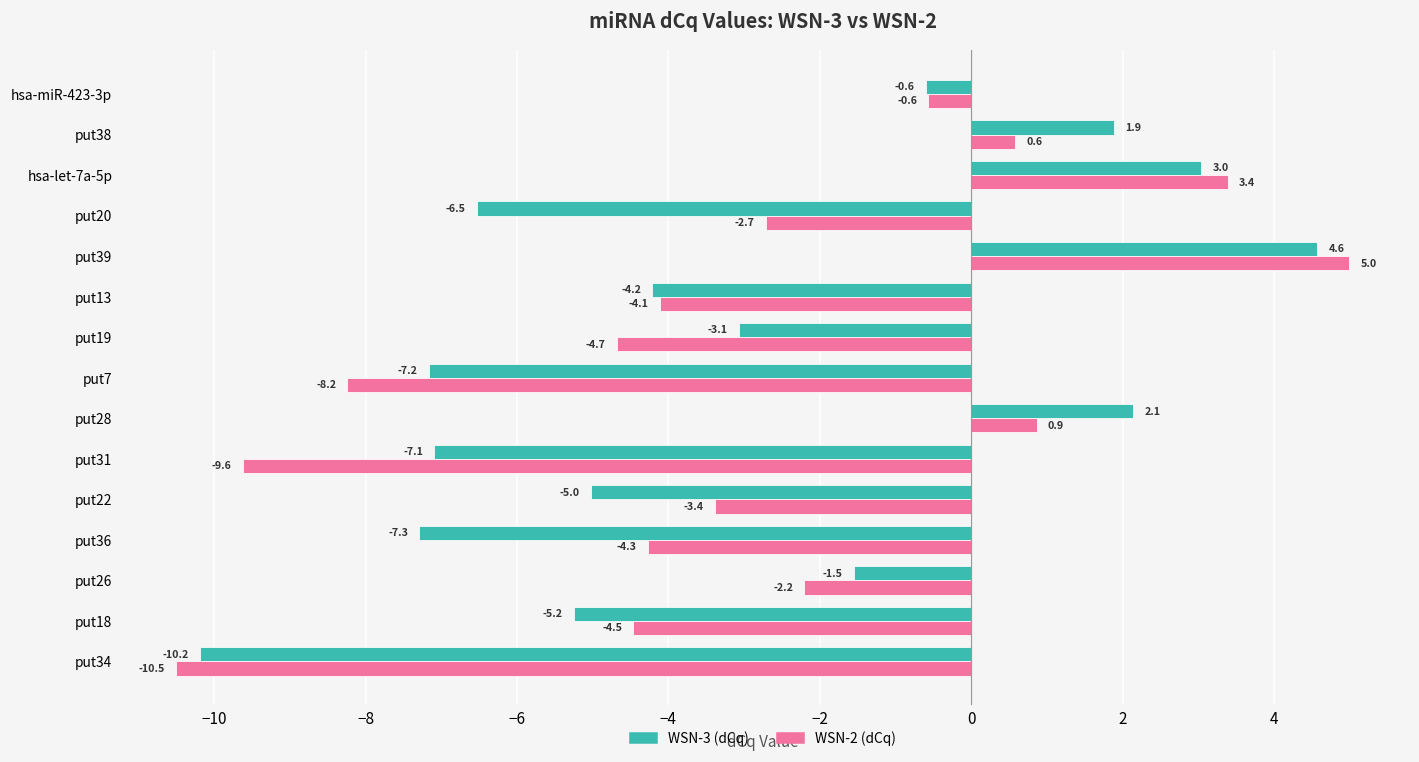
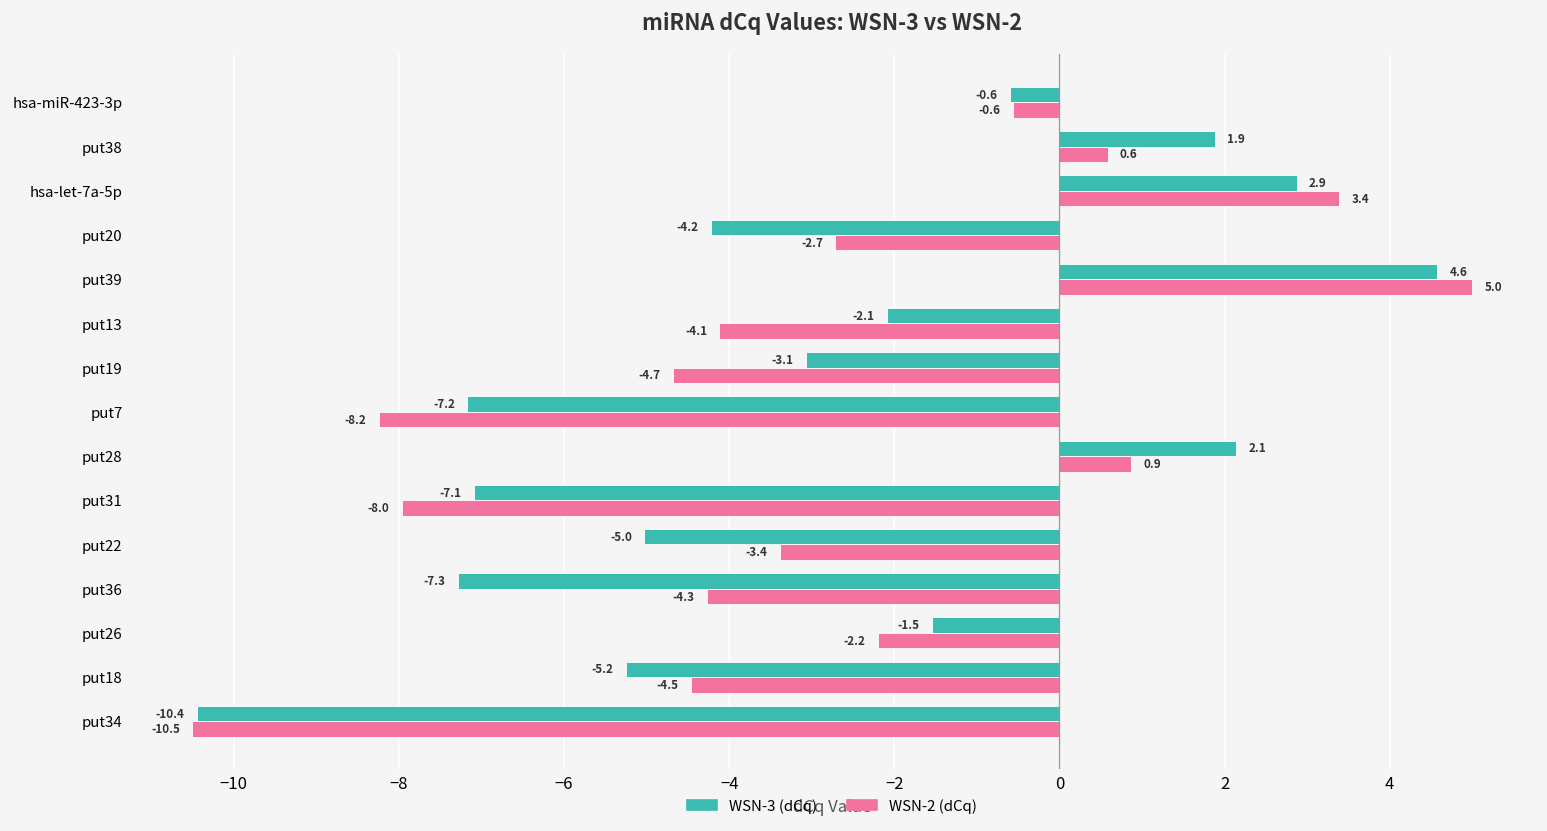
  {
    "WSN-3 (dCq)": {
      "hsa-miR-423-3p": -0.6,
      "put38": 1.9,
-     "hsa-let-7a-5p": 3.0,
-     "put20": -6.5,
+     "hsa-let-7a-5p": 2.9,
+     "put20": -4.2,
      "put39": 4.6,
-     "put13": -4.2,
+     "put13": -2.1,
      "put19": -3.1,
      "put7": -7.2,
      "put28": 2.1,
      "put31": -7.1,
      "put22": -5.0,
      "put36": -7.3,
      "put26": -1.5,
      "put18": -5.2,
-     "put34": -10.2
+     "put34": -10.4
    },
    "WSN-2 (dCq)": {
      "hsa-miR-423-3p": -0.6,
      "put38": 0.6,
      "hsa-let-7a-5p": 3.4,
      "put20": -2.7,
      "put39": 5.0,
      "put13": -4.1,
      "put19": -4.7,
      "put7": -8.2,
      "put28": 0.9,
-     "put31": -9.6,
+     "put31": -8.0,
      "put22": -3.4,
      "put36": -4.3,
      "put26": -2.2,
      "put18": -4.5,
      "put34": -10.5
    }
  }
